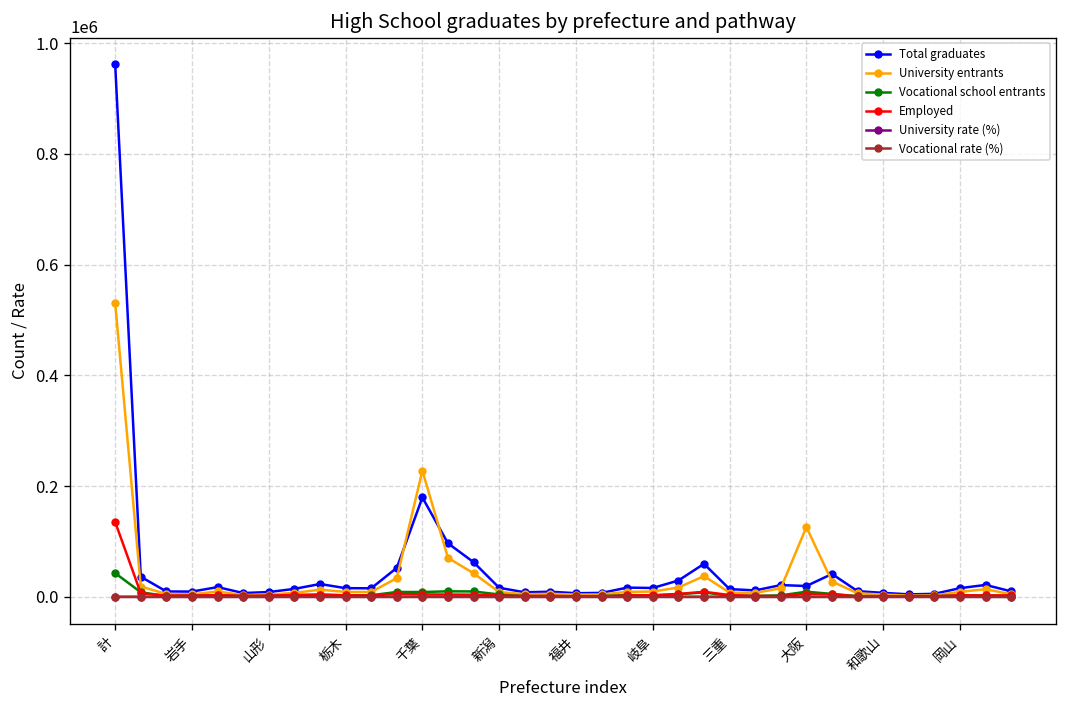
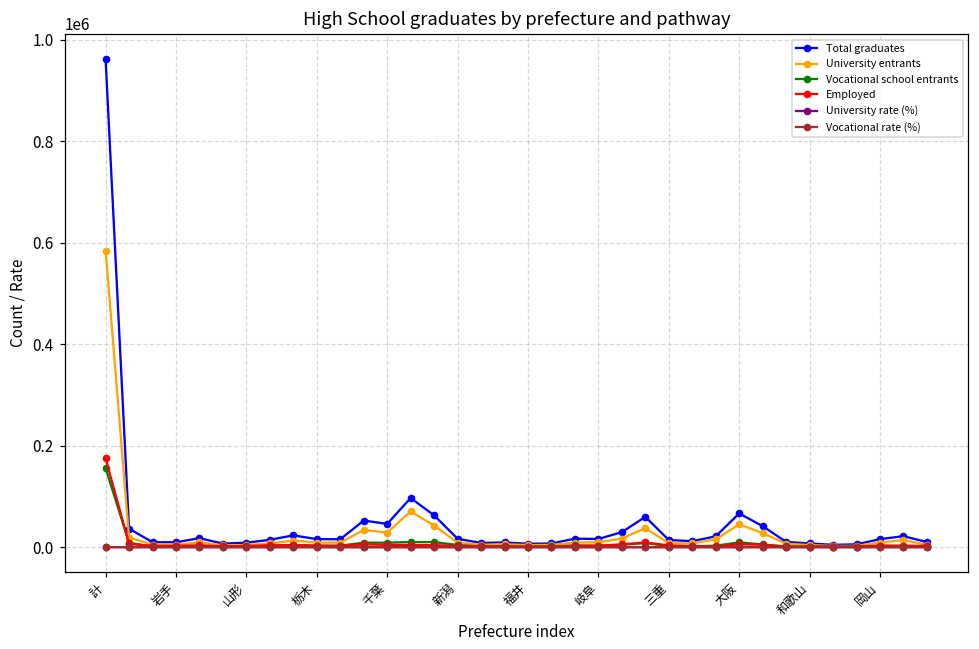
  {
    "Total graduates": {
      "計": 960000,
      "栃木": 20000,
-     "千葉": 180000,
+     "千葉": 50000,
      "新潟": 20000,
      "岐阜": 20000,
      "三重": 10000,
-     "大阪": 20000,
+     "大阪": 70000,
      "岡山": 20000
    },
    "University entrants": {
-     "計": 530000,
+     "計": 580000,
      "栃木": 10000,
-     "千葉": 230000,
+     "千葉": 30000,
      "岐阜": 10000,
-     "大阪": 130000,
+     "大阪": 40000,
      "岡山": 10000
    },
    "Vocational school entrants": {
-     "計": 40000
+     "計": 160000
    },
    "Employed": {
-     "計": 140000
+     "計": 180000
    },
    "Vocational rate (%)": {
      "計": 0
    }
  }
